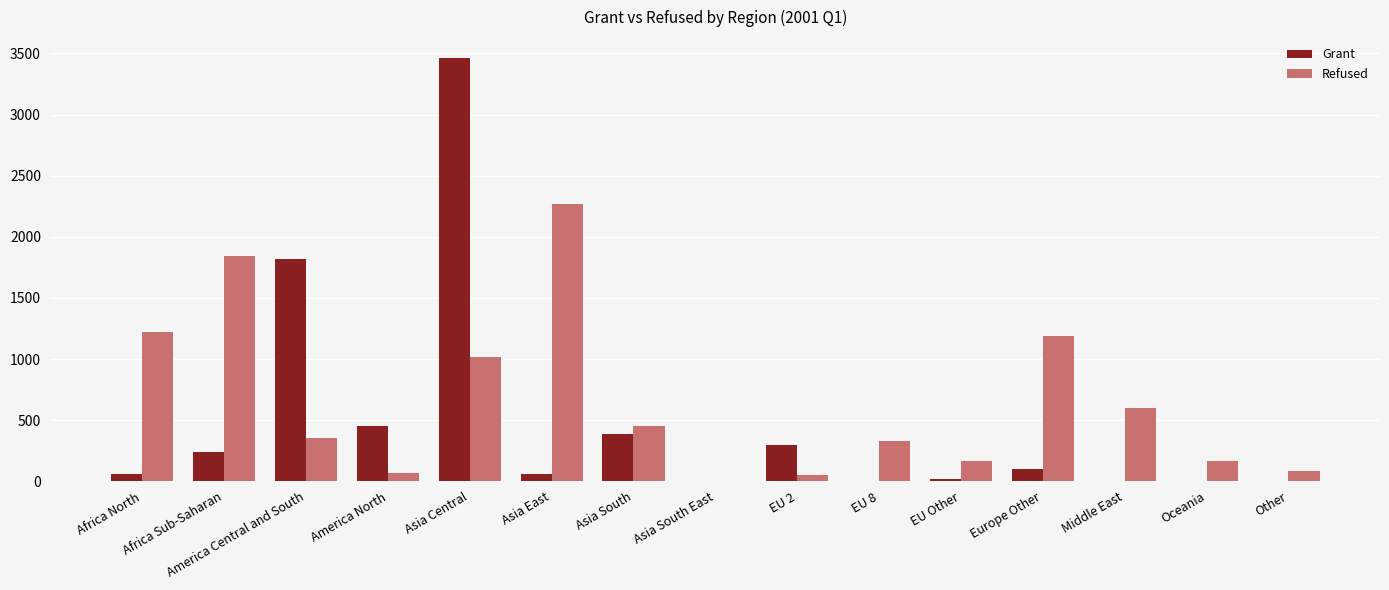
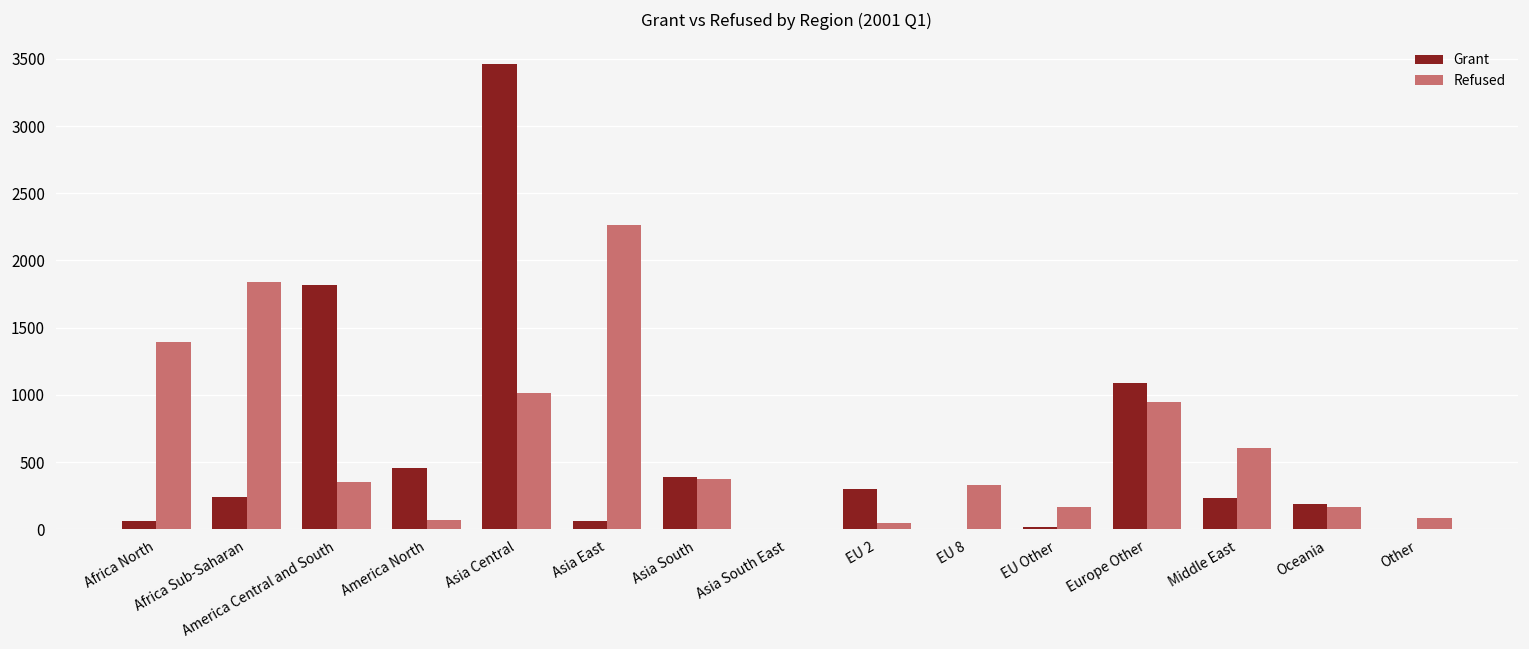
  {
    "Grant": {
      "Africa North": 60,
      "Africa Sub-Saharan": 240,
      "America Central and South": 1820,
      "America North": 450,
      "Asia Central": 3460,
      "Asia East": 60,
      "Asia South": 390,
      "EU 2": 300,
      "EU 8": 0,
-     "Europe Other": 100,
-     "Middle East": 0,
-     "Oceania": 0
+     "Europe Other": 1090,
+     "Middle East": 230,
+     "Oceania": 190
    },
    "Refused": {
-     "Africa North": 1220,
+     "Africa North": 1390,
      "Africa Sub-Saharan": 1840,
      "America Central and South": 350,
      "America North": 70,
      "Asia Central": 1010,
      "Asia East": 2270,
-     "Asia South": 450,
+     "Asia South": 370,
      "EU 2": 50,
      "EU 8": 330,
      "EU Other": 170,
-     "Europe Other": 1190,
+     "Europe Other": 950,
      "Middle East": 600,
      "Oceania": 170,
      "Other": 80
    }
  }
